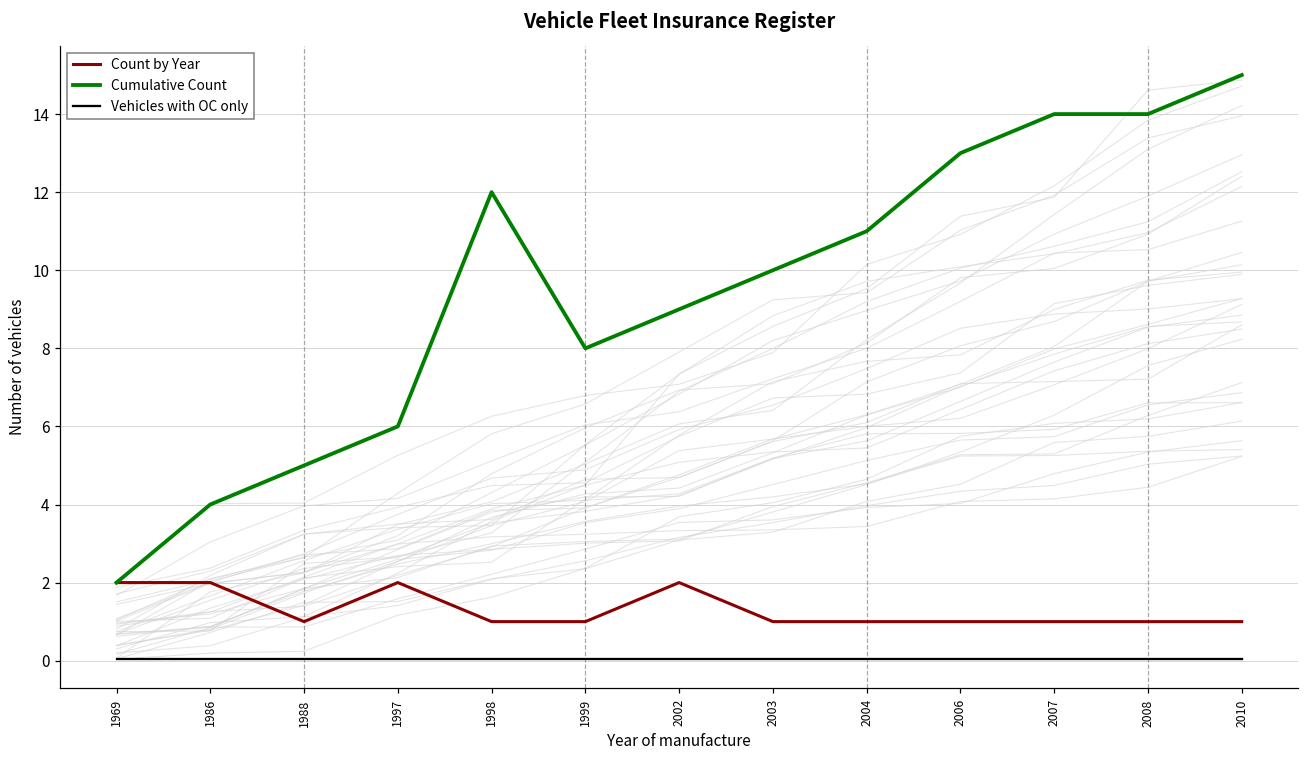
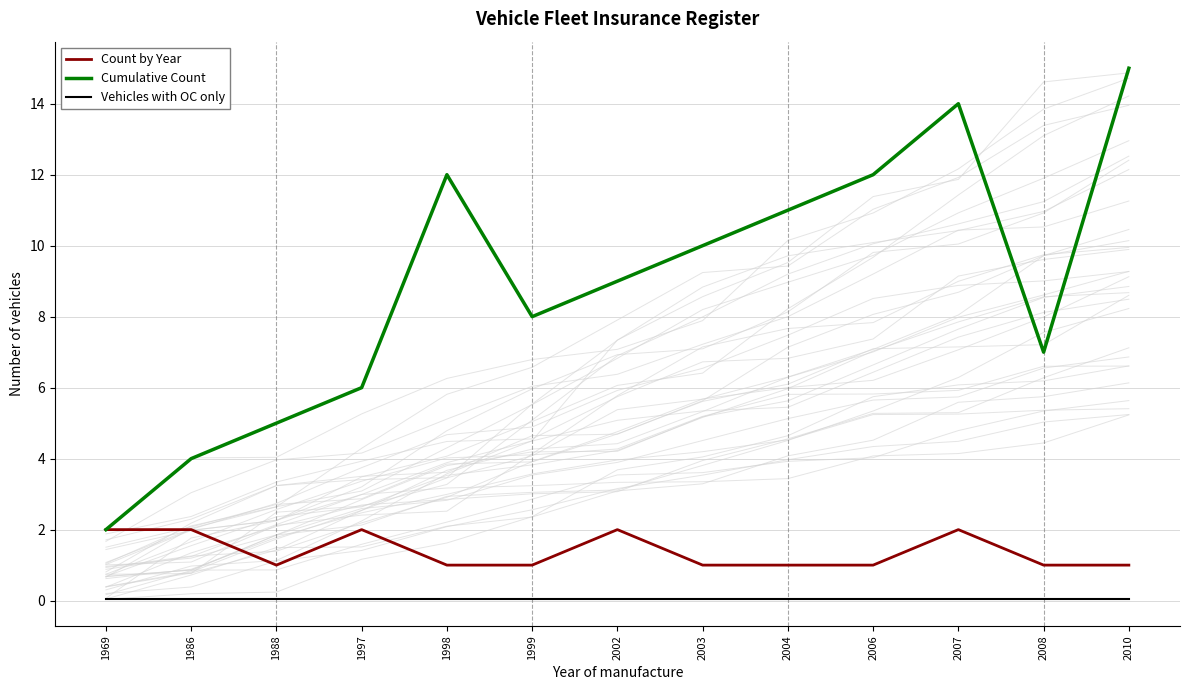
  {
    "Count by Year": {
      "1988": 1,
      "1997": 2,
      "1998": 1,
      "1999": 1,
      "2002": 2,
      "2003": 1,
      "2004": 1,
      "2006": 1,
-     "2007": 1,
+     "2007": 2,
      "2008": 1,
      "2010": 1
    },
    "Cumulative Count": {
      "1988": 5,
      "1997": 6,
      "1998": 12,
      "1999": 8,
      "2002": 9,
      "2003": 10,
      "2004": 11,
-     "2006": 13,
+     "2006": 12,
      "2007": 14,
-     "2008": 14,
+     "2008": 7,
      "2010": 15
    },
    "Vehicles with OC only": {
      "1986": 0,
      "1988": 0,
      "1997": 0,
      "1998": 0,
      "1999": 0,
      "2002": 0,
      "2003": 0,
      "2004": 0,
      "2006": 0,
      "2007": 0,
      "2008": 0,
      "2010": 0
    }
  }
